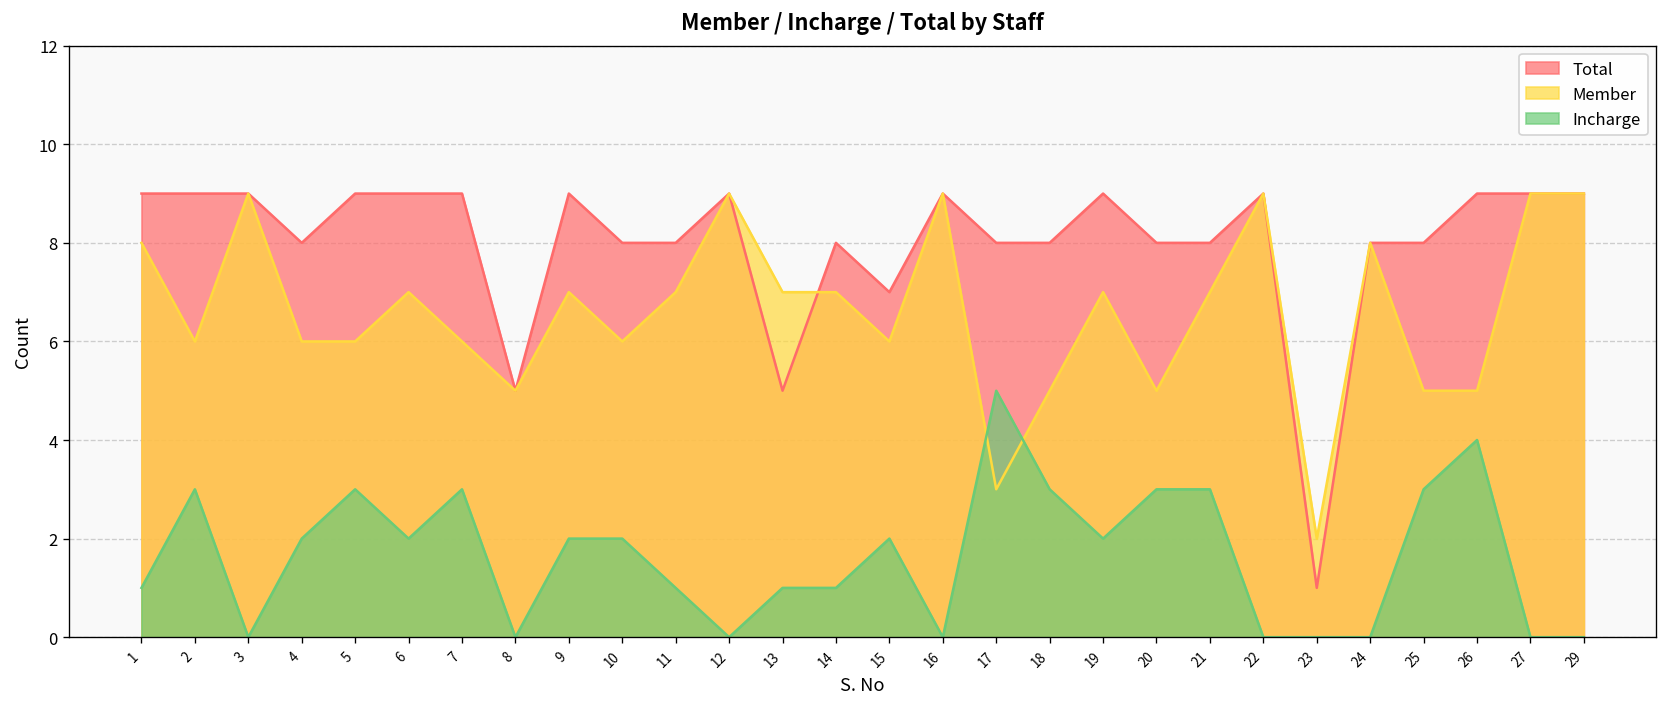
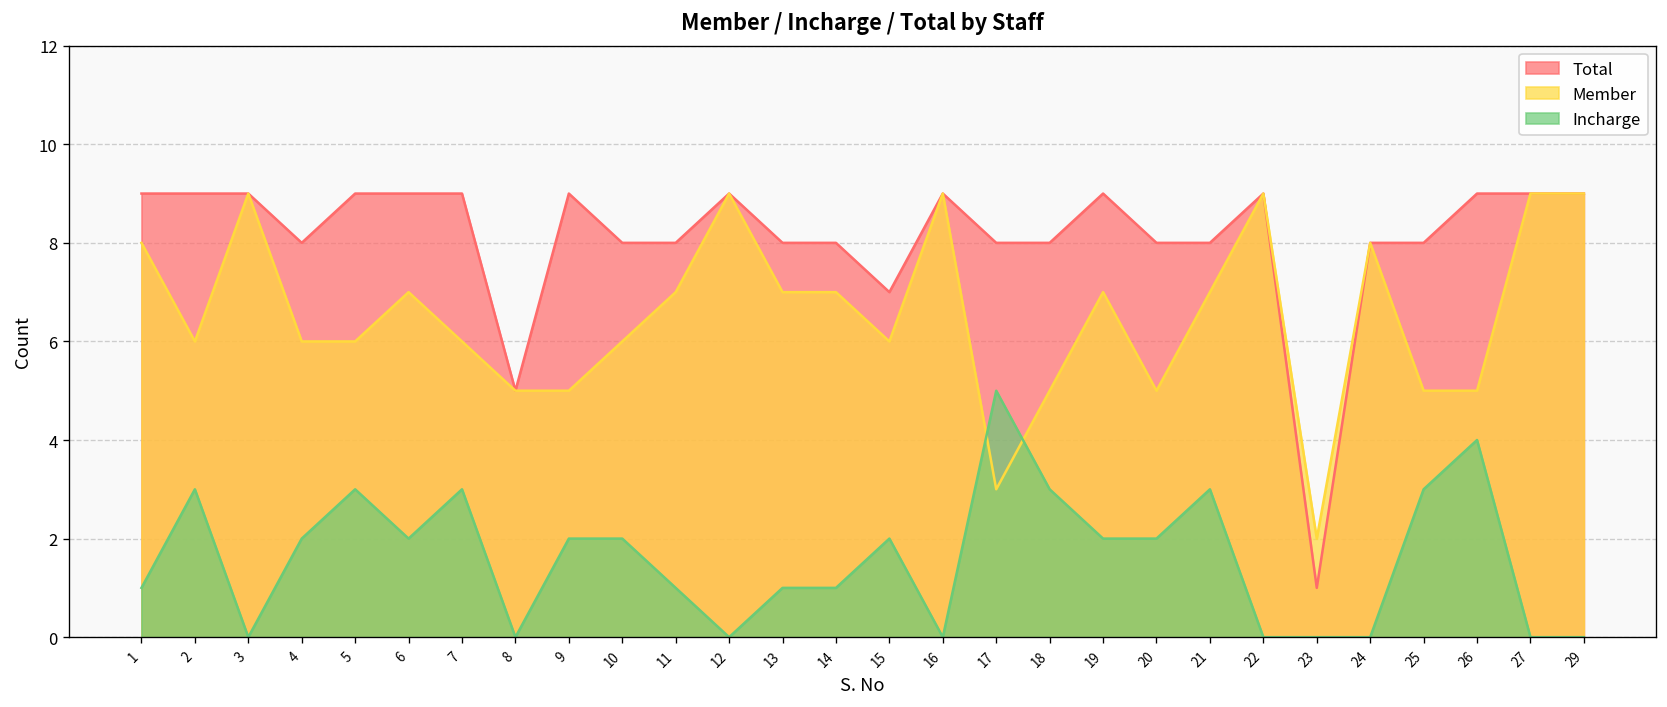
  {
    "Total": {
      "1": 9,
      "2": 9,
      "4": 8,
      "5": 9,
      "6": 9,
      "7": 9,
      "9": 9,
      "10": 8,
      "11": 8,
-     "13": 5,
+     "13": 8,
      "14": 8,
      "15": 7,
      "17": 8,
      "18": 8,
      "19": 9,
      "20": 8,
      "21": 8,
      "23": 1,
      "25": 8,
      "26": 9
    },
    "Member": {
      "1": 8,
      "2": 6,
      "4": 6,
      "5": 6,
      "6": 7,
      "7": 6,
-     "9": 7,
+     "9": 5,
      "10": 6,
      "11": 7,
      "13": 7,
      "14": 7,
      "15": 6,
      "17": 3,
      "18": 5,
      "19": 7,
      "20": 5,
      "21": 7,
      "23": 2,
      "25": 5,
      "26": 5
    },
    "Incharge": {
      "1": 1,
      "2": 3,
      "3": 0,
      "4": 2,
      "5": 3,
      "6": 2,
      "7": 3,
      "8": 0,
      "9": 2,
      "10": 2,
      "11": 1,
      "12": 0,
      "13": 1,
      "14": 1,
      "15": 2,
      "16": 0,
      "17": 5,
      "18": 3,
      "19": 2,
-     "20": 3,
+     "20": 2,
      "21": 3,
      "22": 0,
      "23": 0,
      "24": 0,
      "25": 3,
      "26": 4,
      "27": 0,
      "29": 0
    }
  }
